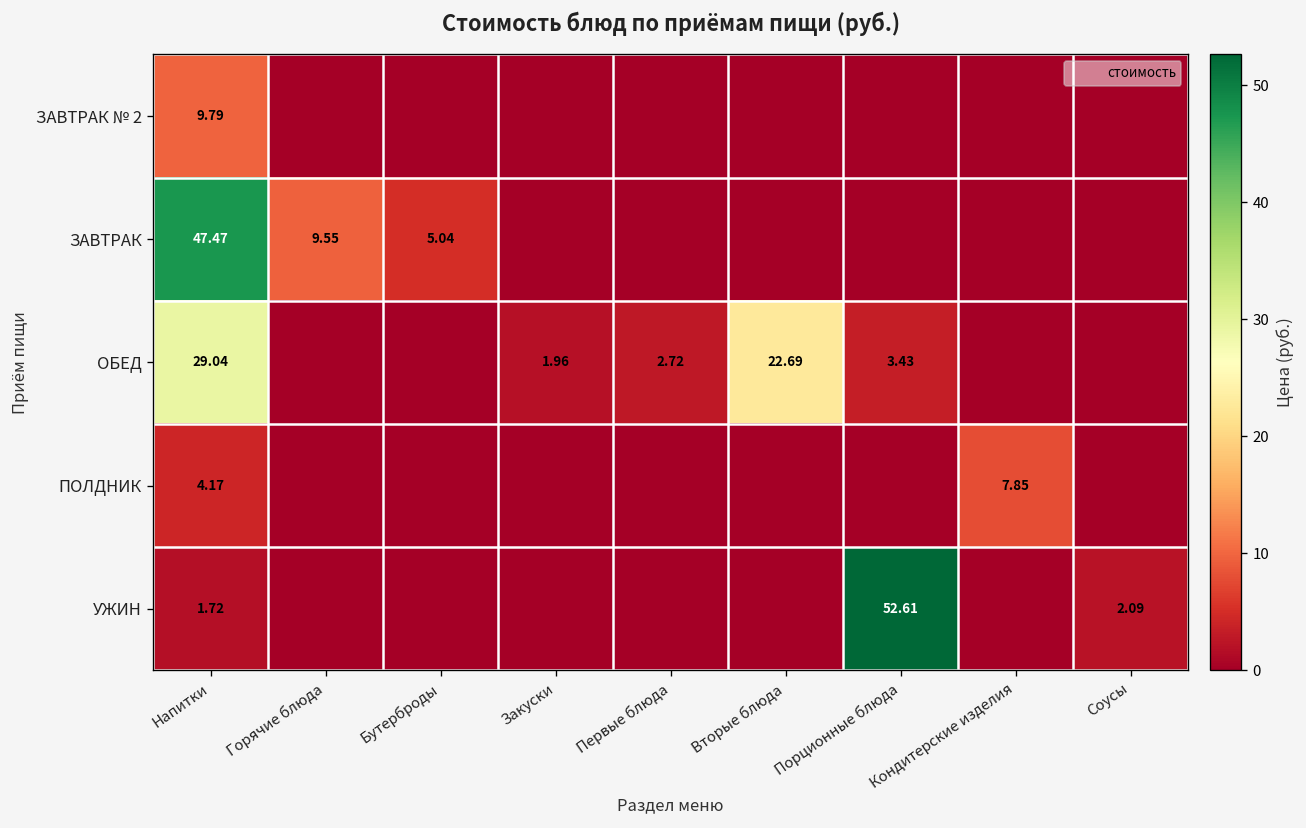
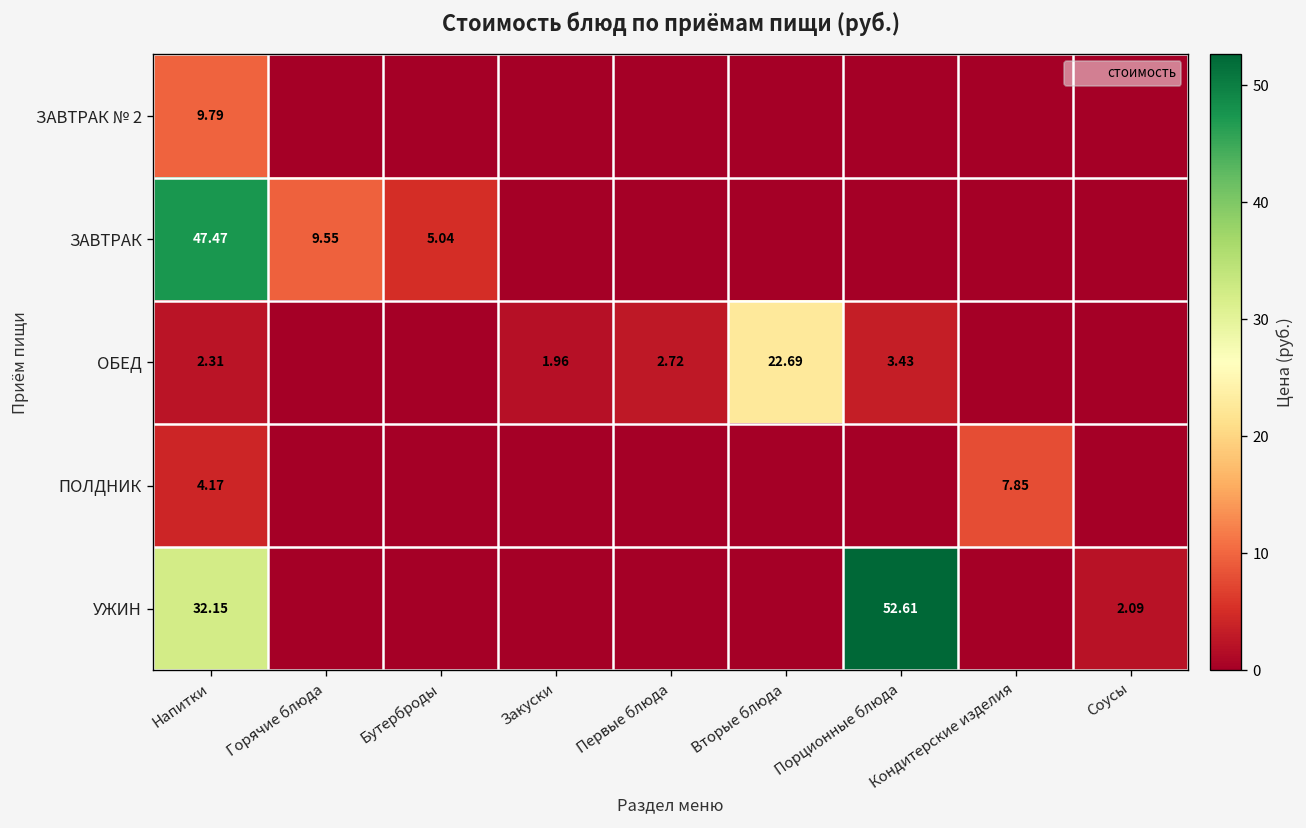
  {
    "ЗАВТРАК № 2": {
      "Напитки": 9.79
    },
    "ЗАВТРАК": {
      "Напитки": 47.47,
      "Горячие блюда": 9.55,
      "Бутерброды": 5.04
    },
    "ОБЕД": {
-     "Напитки": 29.04,
+     "Напитки": 2.31,
      "Закуски": 1.96,
      "Первые блюда": 2.72,
      "Вторые блюда": 22.69,
      "Порционные блюда": 3.43
    },
    "ПОЛДНИК": {
      "Напитки": 4.17,
      "Кондитерские изделия": 7.85
    },
    "УЖИН": {
-     "Напитки": 1.72,
+     "Напитки": 32.15,
      "Порционные блюда": 52.61,
      "Соусы": 2.09
    }
  }
